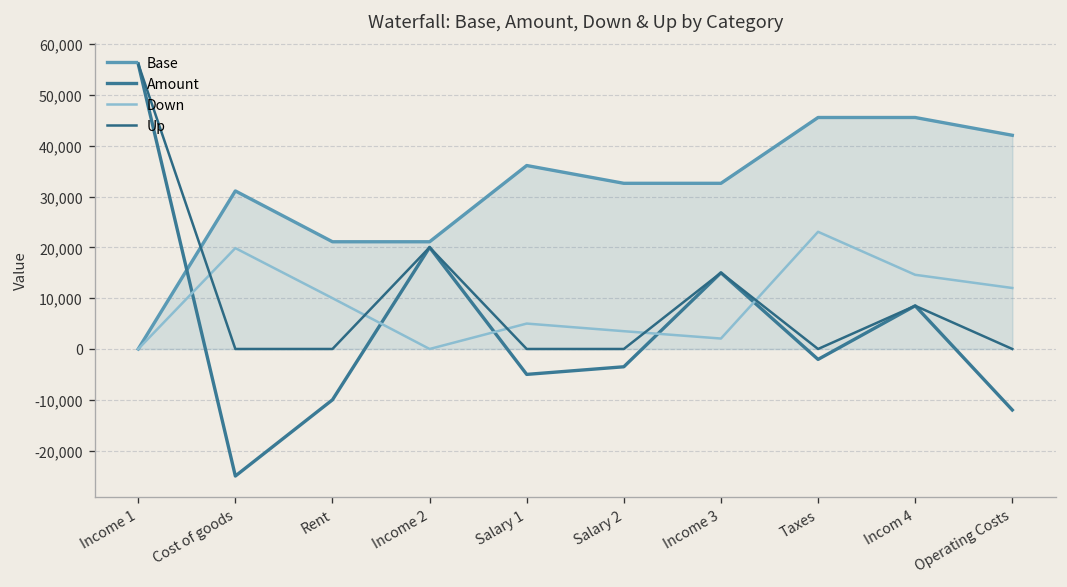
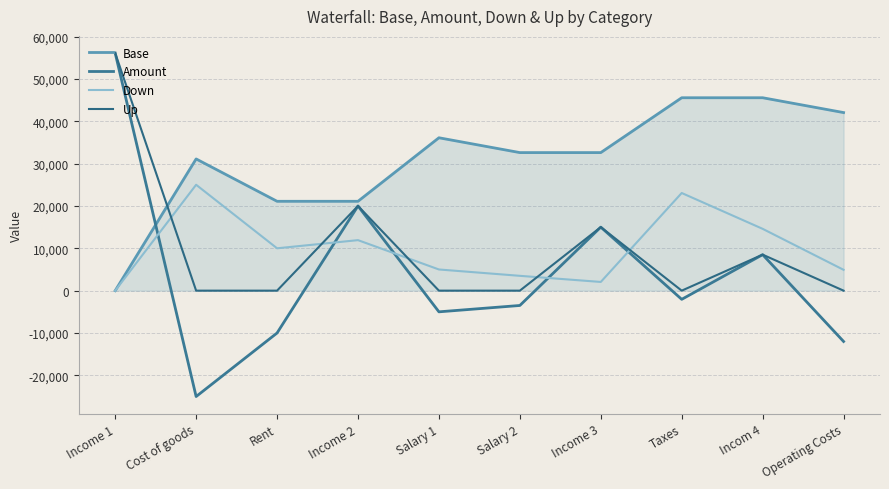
  {
    "Down": {
-     "Cost of goods": "20,000",
+     "Cost of goods": "25,000",
      "Rent": "10,000",
-     "Income 2": "0",
+     "Income 2": "12,000",
      "Salary 1": "5,000",
      "Salary 2": "4,000",
      "Income 3": "2,000",
      "Taxes": "23,000",
      "Incom 4": "15,000",
-     "Operating Costs": "12,000"
+     "Operating Costs": "5,000"
    }
  }
